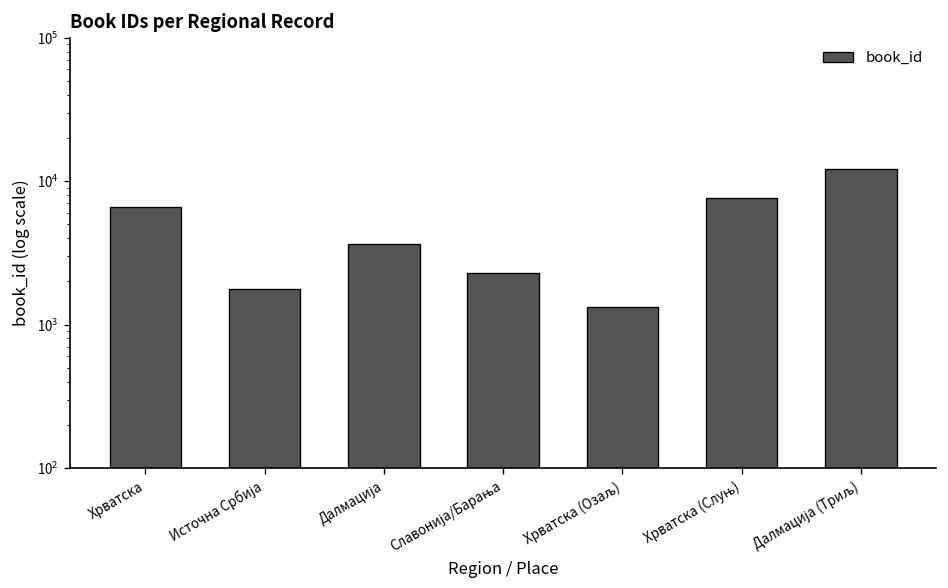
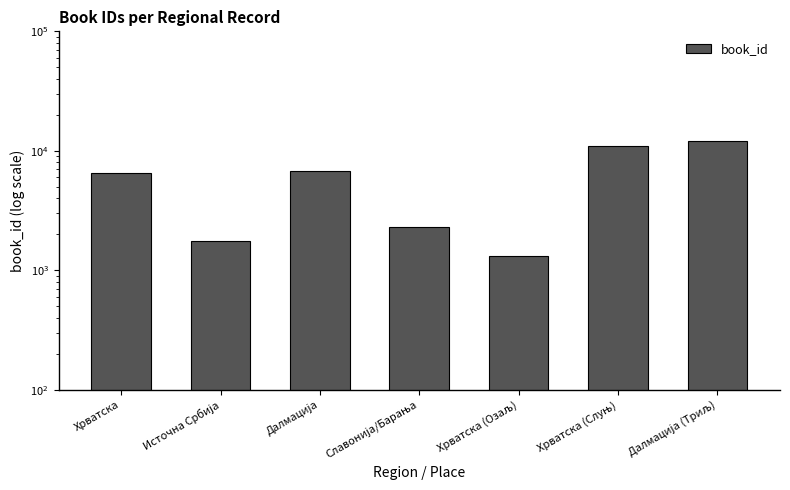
  {
    "Хрватска": 7000,
    "Источна Србија": 1800,
-   "Далмација": 3600,
+   "Далмација": 7000,
    "Славонија/Барања": 2300,
    "Хрватска (Озаљ)": 1300,
-   "Хрватска (Слуњ)": 8000,
+   "Хрватска (Слуњ)": 11000,
    "Далмација (Триљ)": 12000
  }
